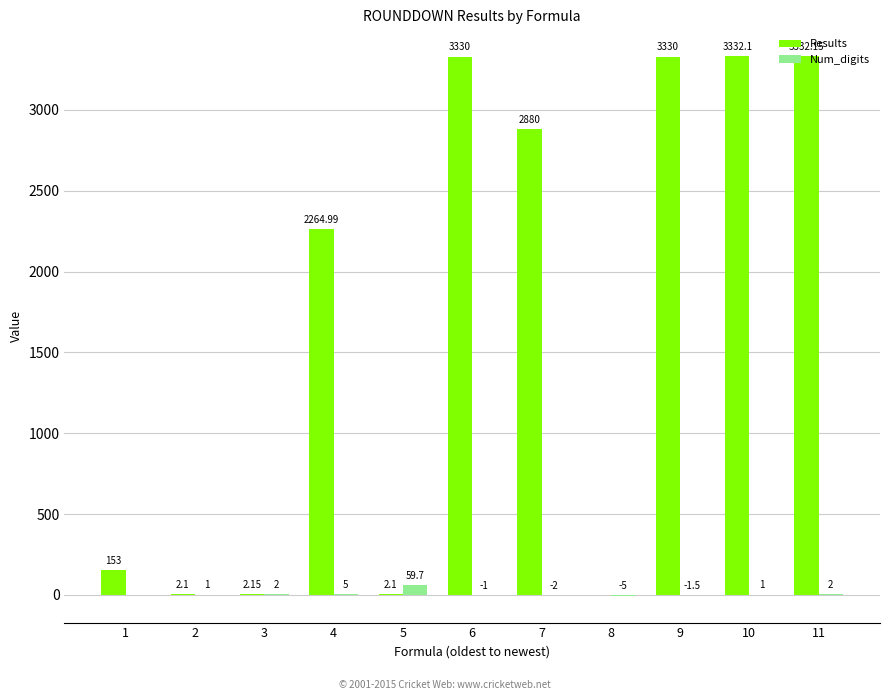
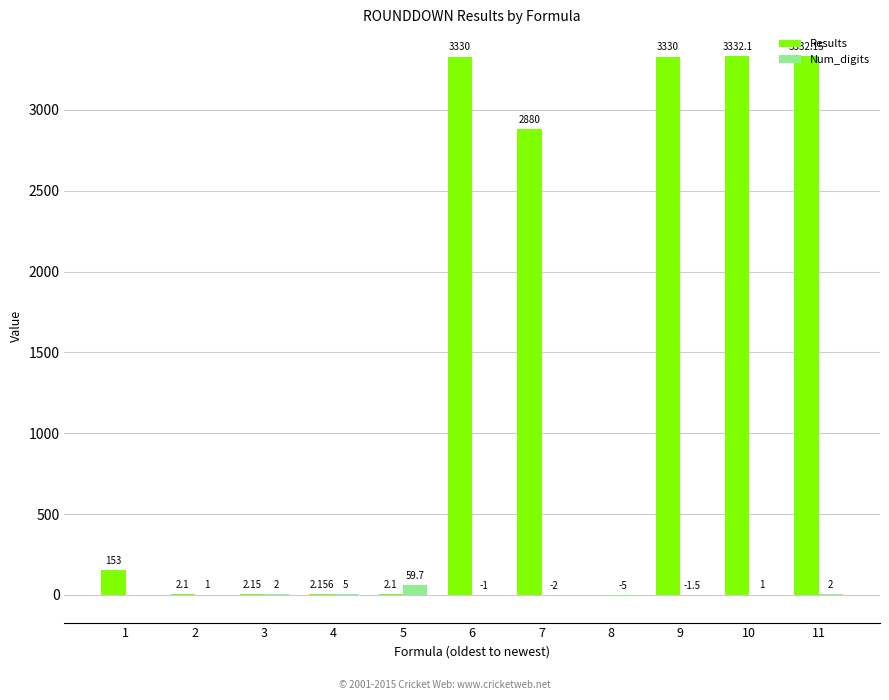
  {
    "Results": {
      "1": 153,
      "2": 2.1,
      "3": 2.15,
-     "4": 2264.99,
+     "4": 2.156,
      "5": 2.1,
      "6": 3330,
      "7": 2880,
      "9": 3330,
      "10": 3332.1,
      "11": 3332.15
    },
    "Num_digits": {
      "2": 1,
      "3": 2,
      "4": 5,
      "5": 59.7,
      "6": -1,
      "7": -2,
      "8": -5,
      "9": -1.5,
      "10": 1,
      "11": 2
    }
  }
